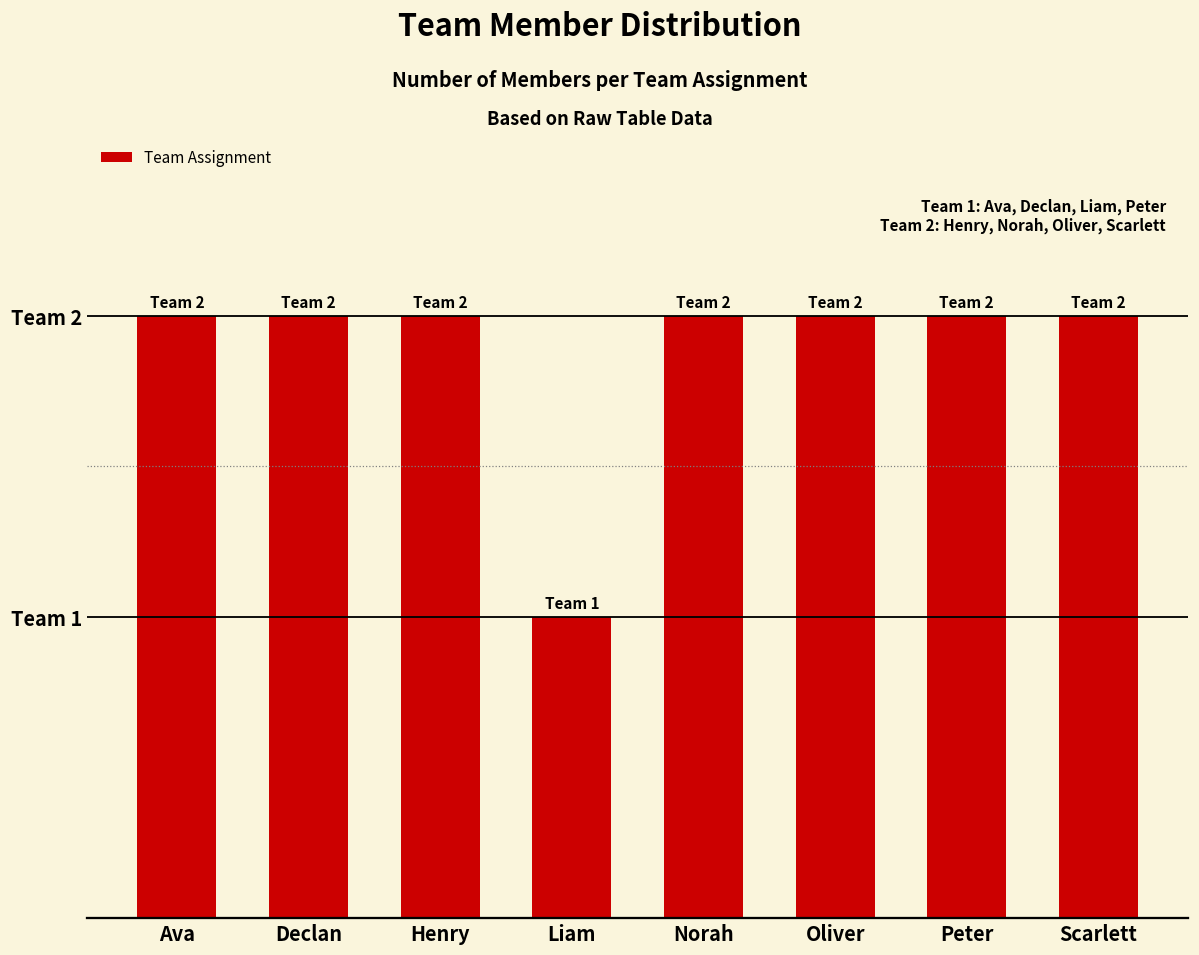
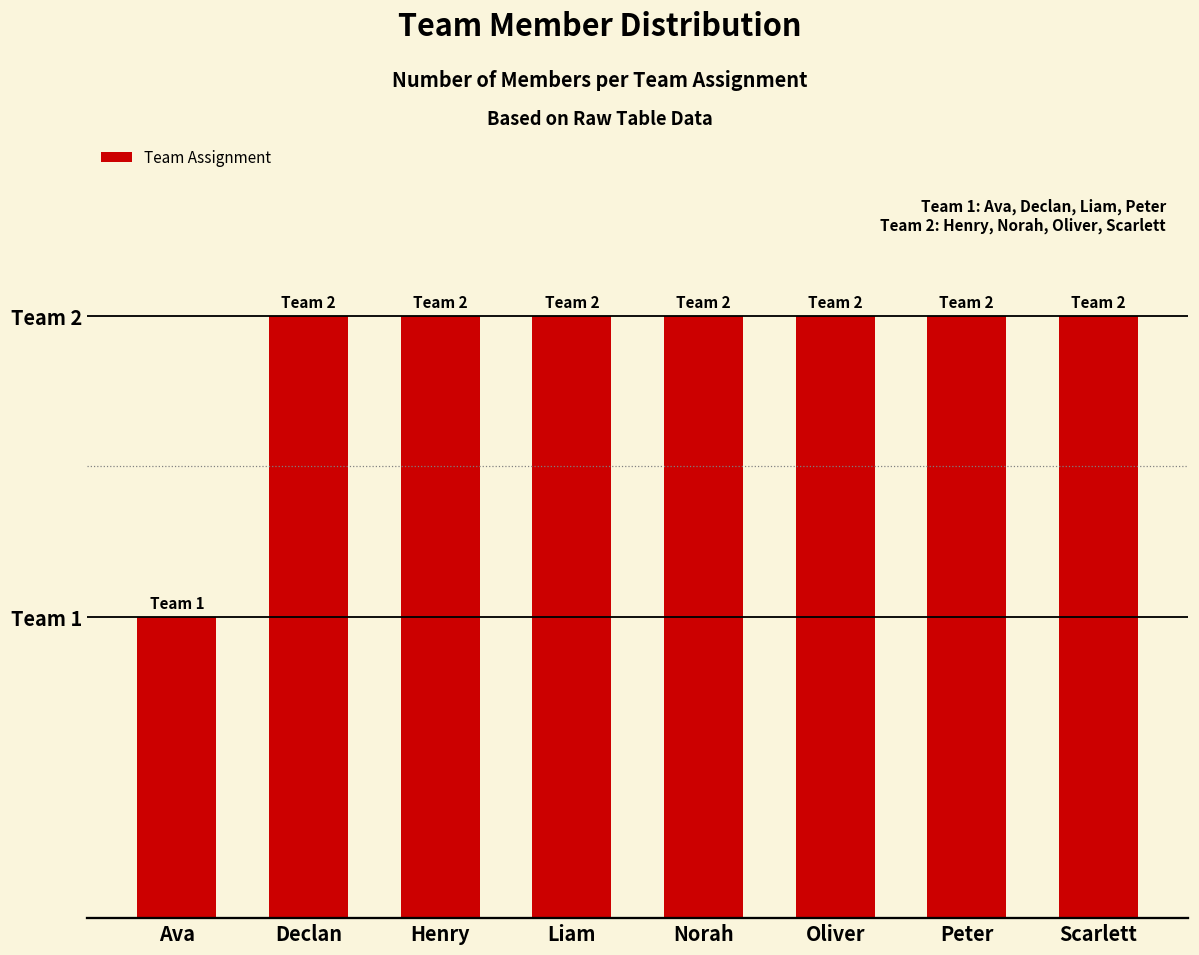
  {
-   "Ava": 2,
+   "Ava": 1,
    "Declan": 2,
    "Henry": 2,
-   "Liam": 1,
+   "Liam": 2,
    "Norah": 2,
    "Oliver": 2,
    "Peter": 2,
    "Scarlett": 2
  }
